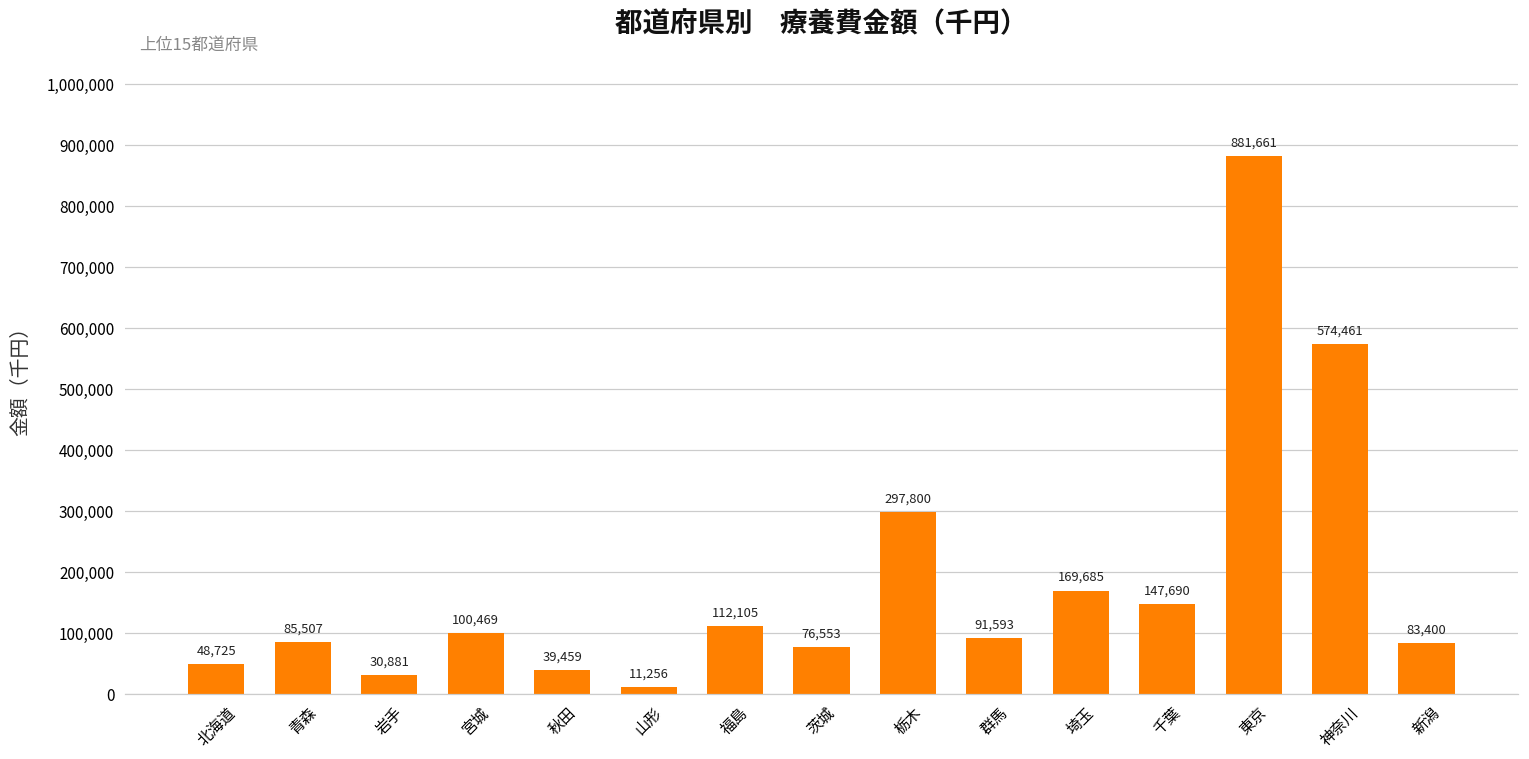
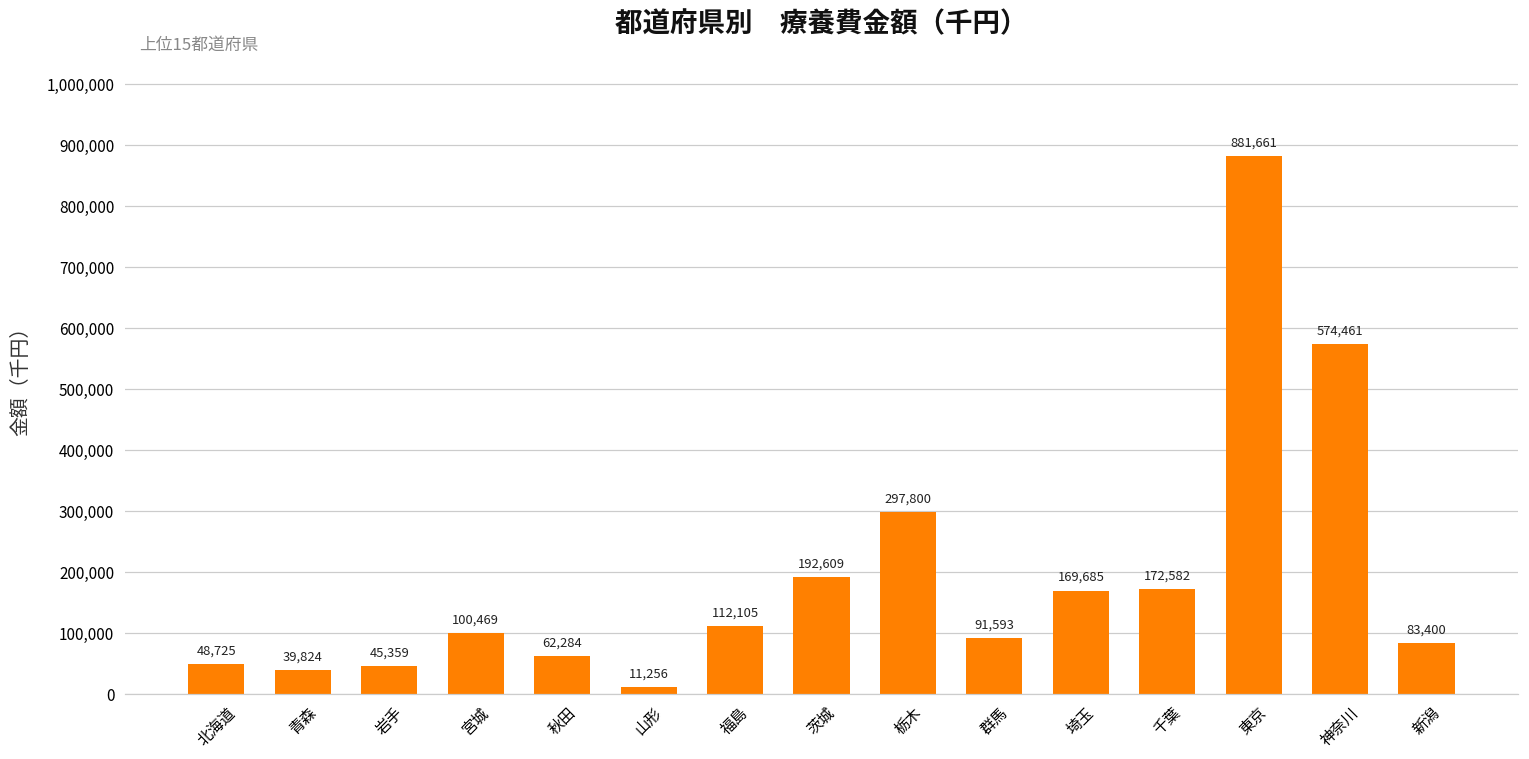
  {
    "北海道": "48,725",
-   "青森": "85,507",
-   "岩手": "30,881",
+   "青森": "39,824",
+   "岩手": "45,359",
    "宮城": "100,469",
-   "秋田": "39,459",
+   "秋田": "62,284",
    "山形": "11,256",
    "福島": "112,105",
-   "茨城": "76,553",
+   "茨城": "192,609",
    "栃木": "297,800",
    "群馬": "91,593",
    "埼玉": "169,685",
-   "千葉": "147,690",
+   "千葉": "172,582",
    "東京": "881,661",
    "神奈川": "574,461",
    "新潟": "83,400"
  }
